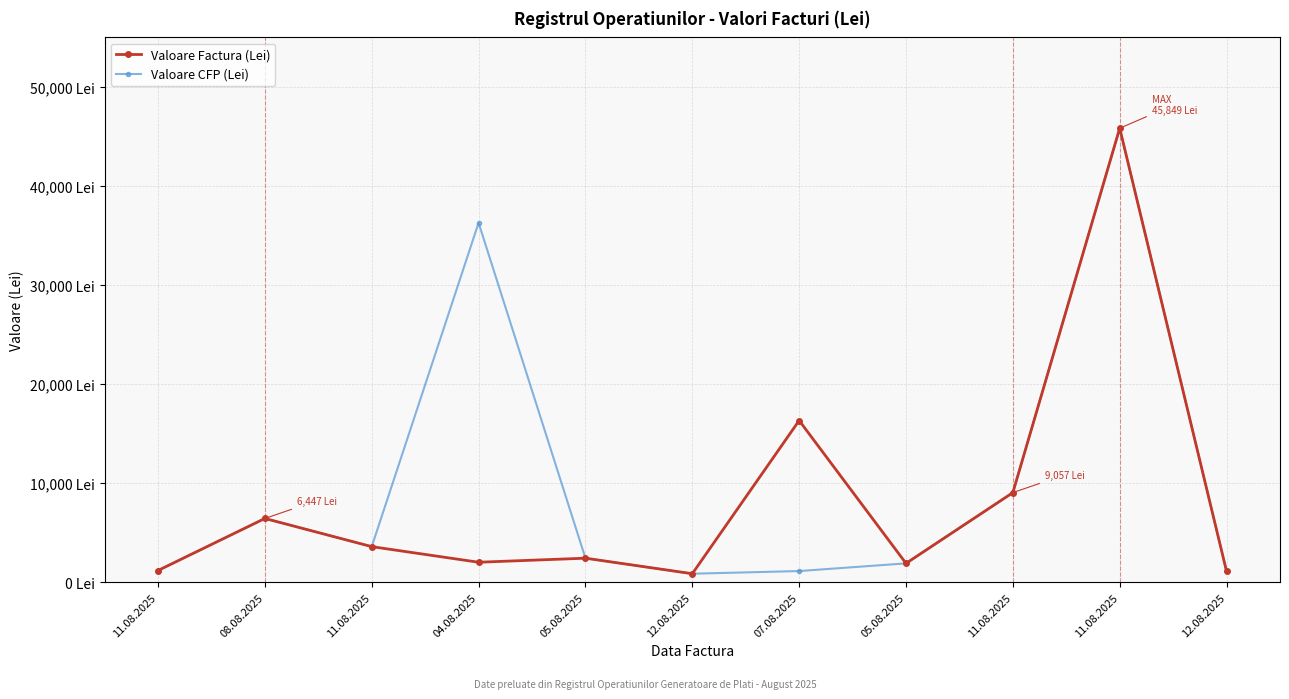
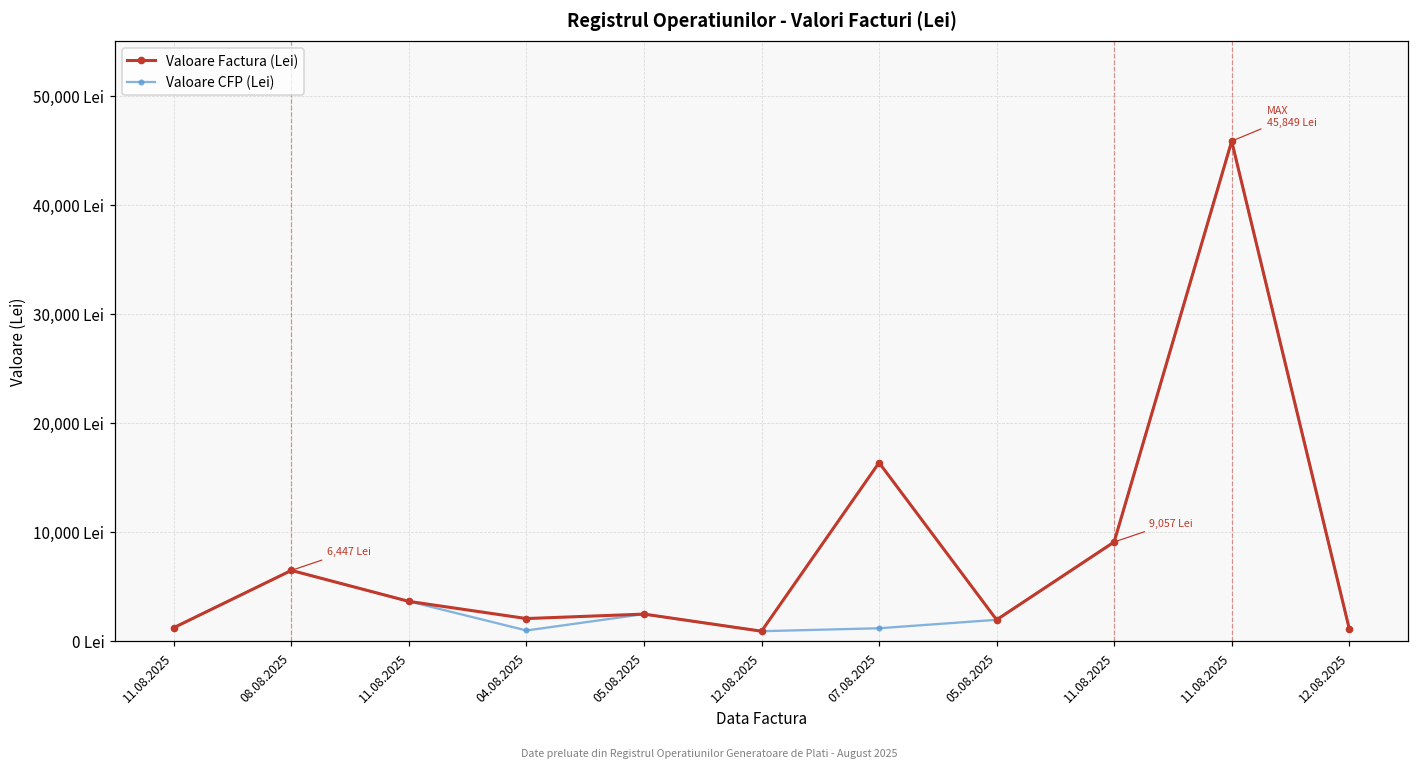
  {
    "Valoare Factura (Lei)": {
      "04.08.2025": "2,000 Lei",
      "07.08.2025": "16,000 Lei"
    },
    "Valoare CFP (Lei)": {
-     "04.08.2025": "36,000 Lei",
+     "04.08.2025": "1,000 Lei",
      "07.08.2025": "1,000 Lei"
    }
  }
